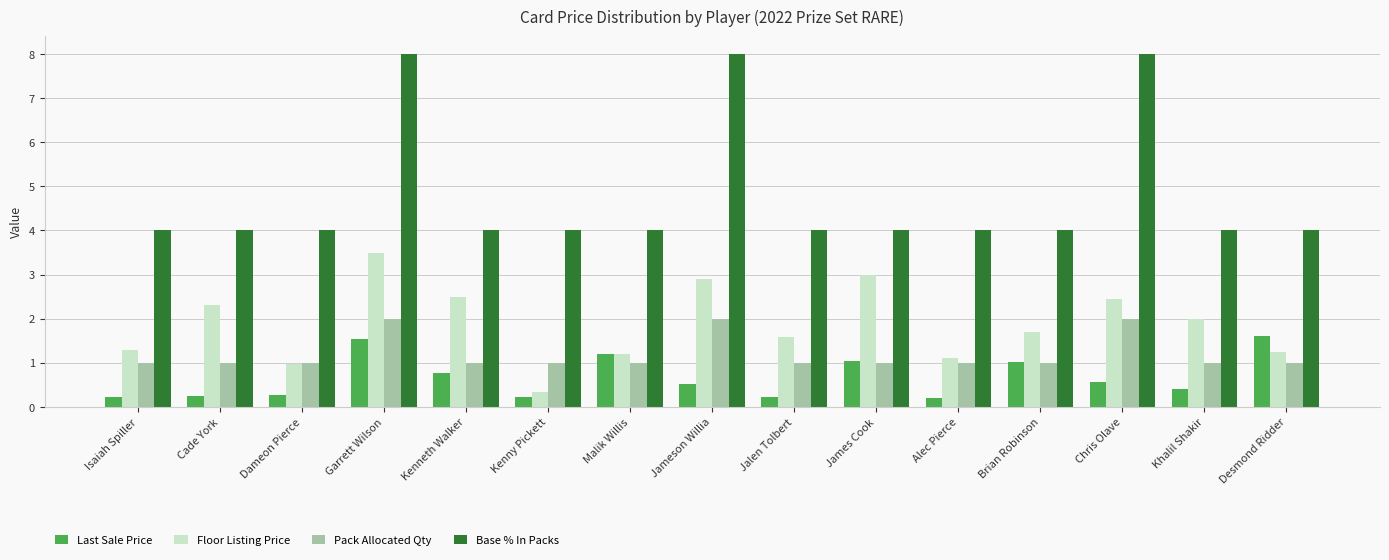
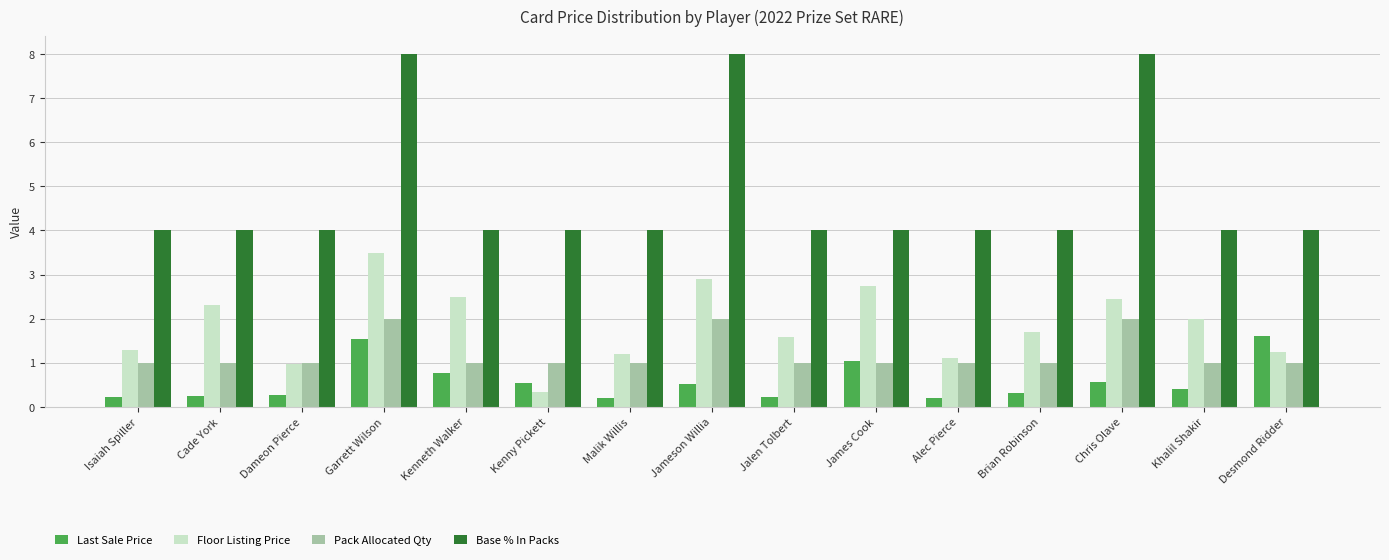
  {
    "Last Sale Price": {
      "Isaiah Spiller": 0.2,
      "Cade York": 0.3,
      "Dameon Pierce": 0.3,
      "Garrett Wilson": 1.6,
      "Kenneth Walker": 0.8,
-     "Kenny Pickett": 0.2,
-     "Malik Willis": 1.2,
+     "Kenny Pickett": 0.5,
+     "Malik Willis": 0.2,
      "Jameson Willia": 0.5,
      "Jalen Tolbert": 0.2,
      "James Cook": 1.1,
      "Alec Pierce": 0.2,
-     "Brian Robinson": 1.0,
+     "Brian Robinson": 0.3,
      "Chris Olave": 0.6,
      "Khalil Shakir": 0.4,
      "Desmond Ridder": 1.6
    },
    "Floor Listing Price": {
      "Isaiah Spiller": 1.3,
      "Cade York": 2.3,
      "Dameon Pierce": 1.0,
      "Garrett Wilson": 3.5,
      "Kenneth Walker": 2.5,
      "Kenny Pickett": 0.3,
      "Malik Willis": 1.2,
      "Jameson Willia": 2.9,
      "Jalen Tolbert": 1.6,
-     "James Cook": 3.0,
+     "James Cook": 2.7,
      "Alec Pierce": 1.1,
      "Brian Robinson": 1.7,
      "Chris Olave": 2.5,
      "Khalil Shakir": 2.0,
      "Desmond Ridder": 1.2
    },
    "Pack Allocated Qty": {
      "Isaiah Spiller": 1.0,
      "Cade York": 1.0,
      "Dameon Pierce": 1.0,
      "Garrett Wilson": 2.0,
      "Kenneth Walker": 1.0,
      "Kenny Pickett": 1.0,
      "Malik Willis": 1.0,
      "Jameson Willia": 2.0,
      "Jalen Tolbert": 1.0,
      "James Cook": 1.0,
      "Alec Pierce": 1.0,
      "Brian Robinson": 1.0,
      "Chris Olave": 2.0,
      "Khalil Shakir": 1.0,
      "Desmond Ridder": 1.0
    },
    "Base % In Packs": {
      "Isaiah Spiller": 4.0,
      "Cade York": 4.0,
      "Dameon Pierce": 4.0,
      "Garrett Wilson": 8.0,
      "Kenneth Walker": 4.0,
      "Kenny Pickett": 4.0,
      "Malik Willis": 4.0,
      "Jameson Willia": 8.0,
      "Jalen Tolbert": 4.0,
      "James Cook": 4.0,
      "Alec Pierce": 4.0,
      "Brian Robinson": 4.0,
      "Chris Olave": 8.0,
      "Khalil Shakir": 4.0,
      "Desmond Ridder": 4.0
    }
  }
